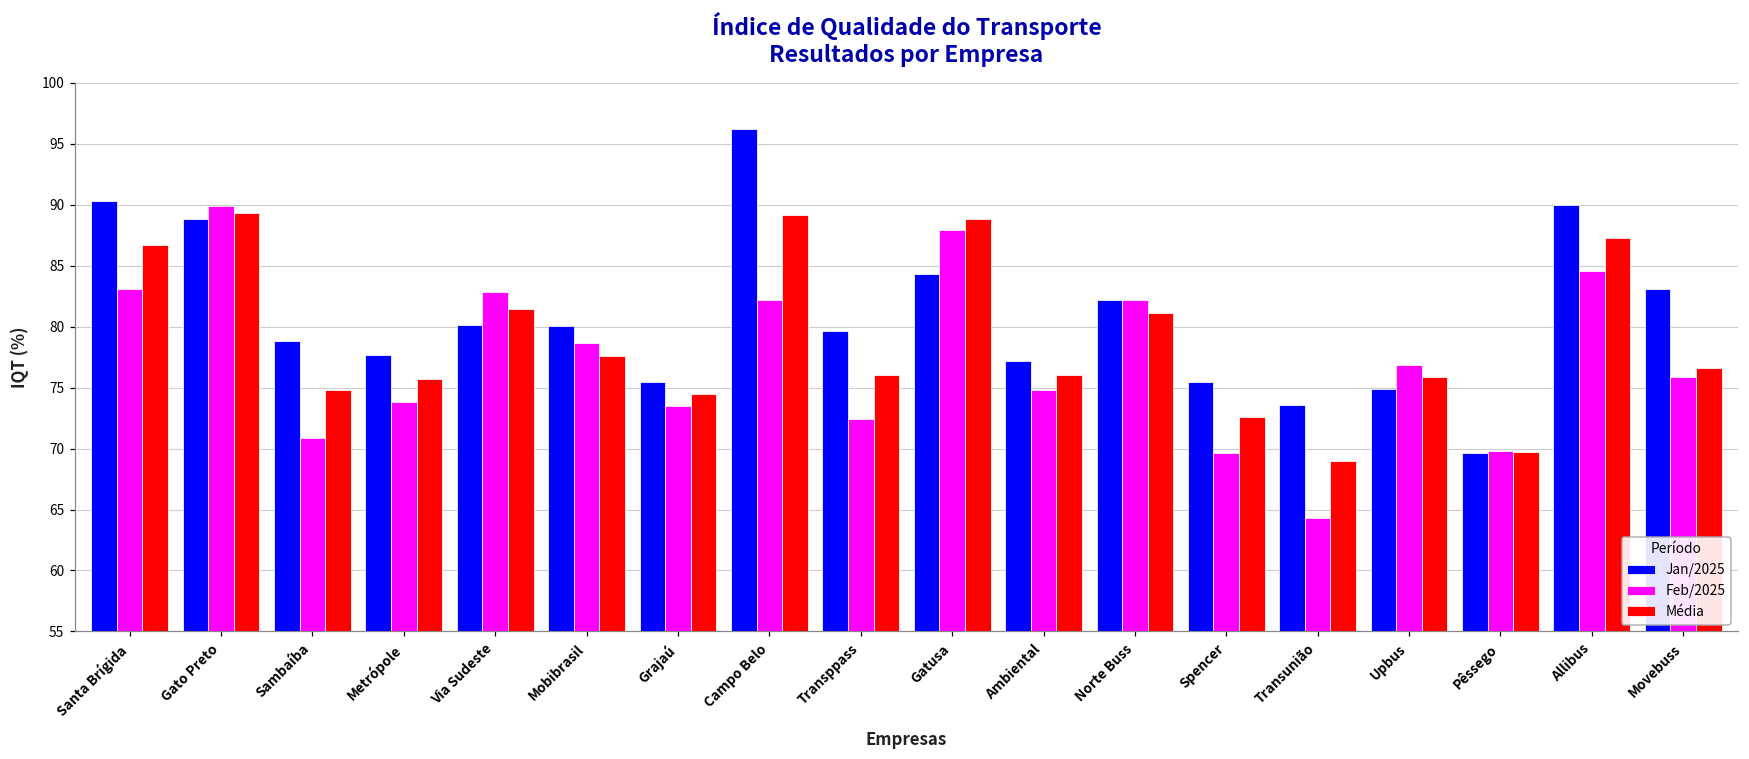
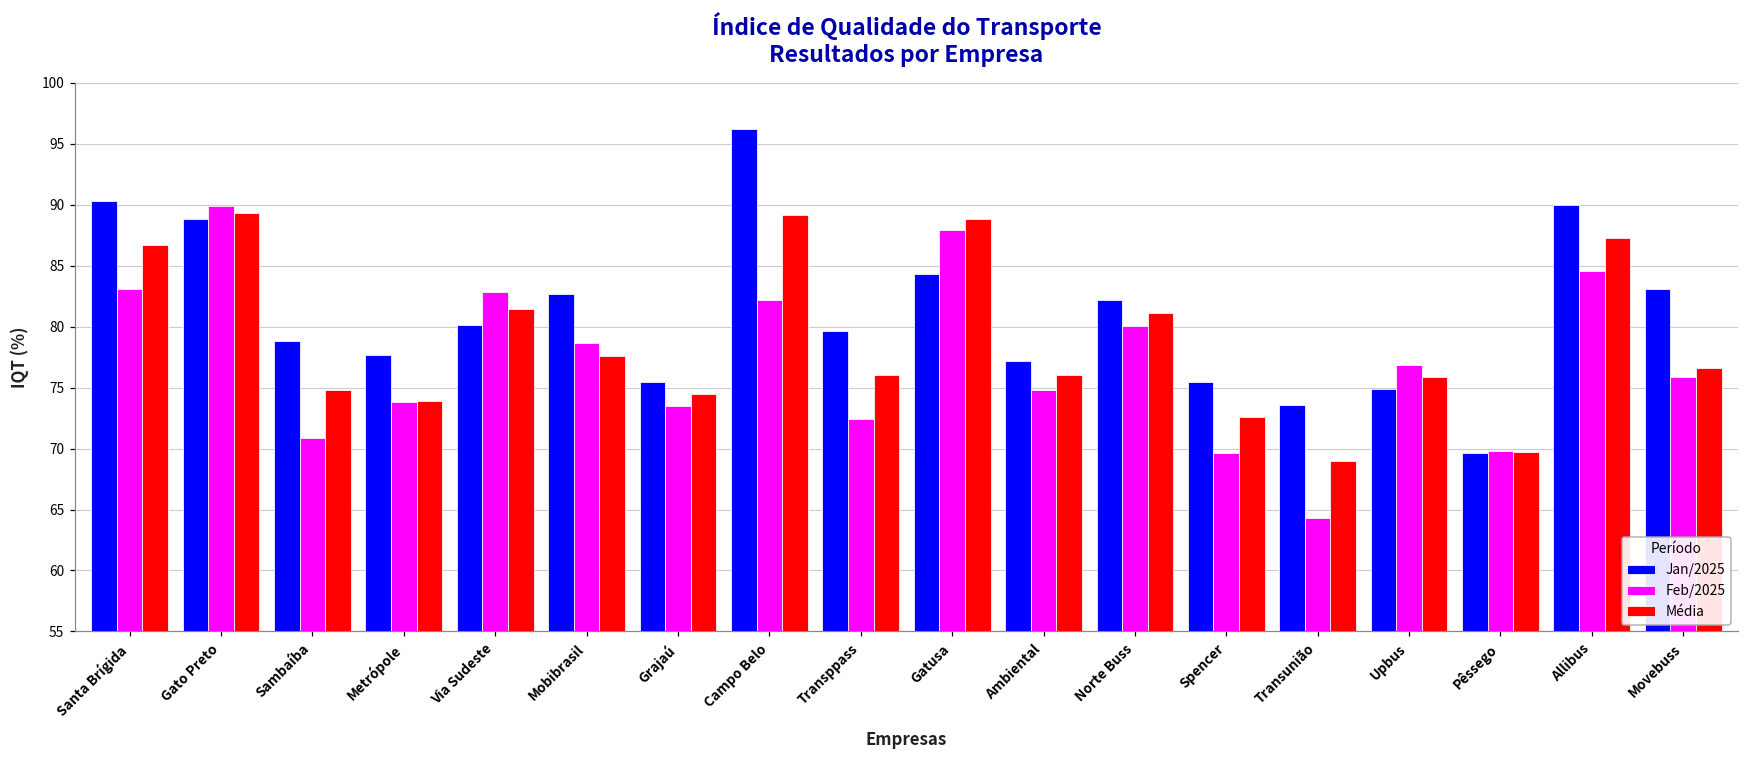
  {
    "Jan/2025": {
      "Santa Brígida": 90.3,
      "Gato Preto": 88.8,
      "Sambaíba": 78.8,
      "Metrópole": 77.7,
      "Via Sudeste": 80.2,
-     "Mobibrasil": 80.1,
+     "Mobibrasil": 82.7,
      "Grajaú": 75.4,
      "Campo Belo": 96.2,
      "Transppass": 79.6,
      "Gatusa": 84.3,
      "Ambiental": 77.2,
      "Norte Buss": 82.2,
      "Spencer": 75.5,
      "Transunião": 73.6,
      "Upbus": 74.9,
      "Pêssego": 69.6,
      "Allibus": 90.0,
      "Movebuss": 83.1
    },
    "Feb/2025": {
      "Santa Brígida": 83.1,
      "Gato Preto": 89.9,
      "Sambaíba": 70.9,
      "Metrópole": 73.8,
      "Via Sudeste": 82.8,
      "Mobibrasil": 78.7,
      "Grajaú": 73.5,
      "Campo Belo": 82.2,
      "Transppass": 72.4,
      "Gatusa": 88.0,
      "Ambiental": 74.8,
-     "Norte Buss": 82.2,
+     "Norte Buss": 80.1,
      "Spencer": 69.6,
      "Transunião": 64.3,
      "Upbus": 76.8,
      "Pêssego": 69.8,
      "Allibus": 84.6,
      "Movebuss": 75.9
    },
    "Média": {
      "Santa Brígida": 86.7,
      "Gato Preto": 89.4,
      "Sambaíba": 74.8,
-     "Metrópole": 75.7,
+     "Metrópole": 73.9,
      "Via Sudeste": 81.5,
      "Mobibrasil": 77.6,
      "Grajaú": 74.5,
      "Campo Belo": 89.2,
      "Transppass": 76.0,
      "Gatusa": 88.8,
      "Ambiental": 76.0,
      "Norte Buss": 81.1,
      "Spencer": 72.6,
      "Transunião": 68.9,
      "Upbus": 75.9,
      "Pêssego": 69.7,
      "Allibus": 87.3,
      "Movebuss": 76.7
    }
  }
